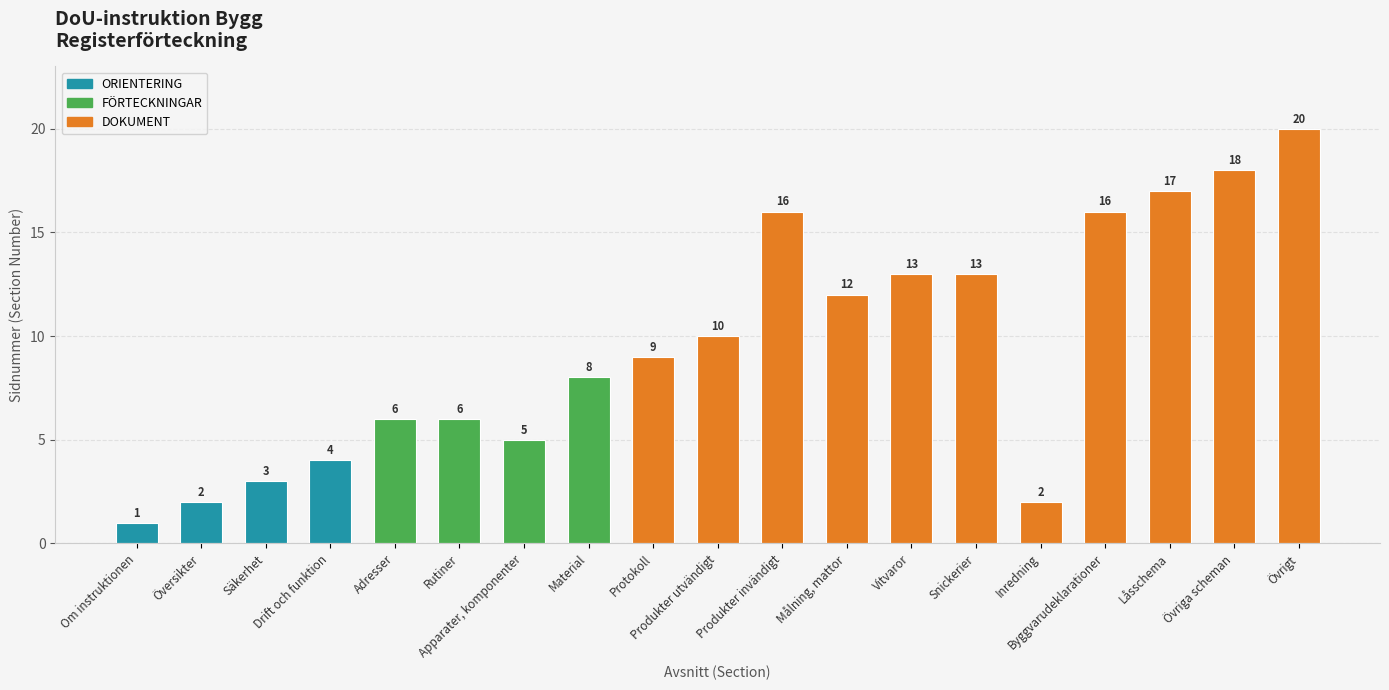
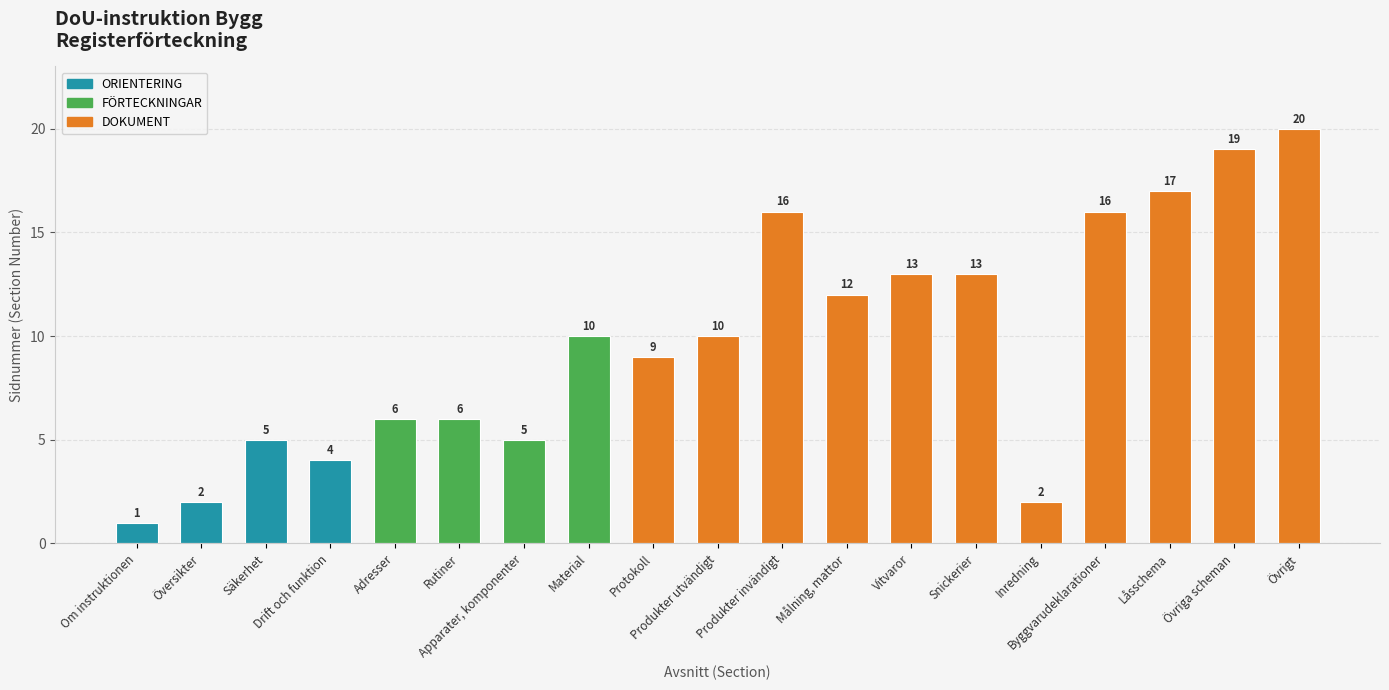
  {
    "Om instruktionen": 1,
    "Översikter": 2,
-   "Säkerhet": 3,
+   "Säkerhet": 5,
    "Drift och funktion": 4,
    "Adresser": 6,
    "Rutiner": 6,
    "Apparater, komponenter": 5,
-   "Material": 8,
+   "Material": 10,
    "Protokoll": 9,
    "Produkter utvändigt": 10,
    "Produkter invändigt": 16,
    "Målning, mattor": 12,
    "Vitvaror": 13,
    "Snickerier": 13,
    "Inredning": 2,
    "Byggvarudeklarationer": 16,
    "Låsschema": 17,
-   "Övriga scheman": 18,
+   "Övriga scheman": 19,
    "Övrigt": 20
  }
